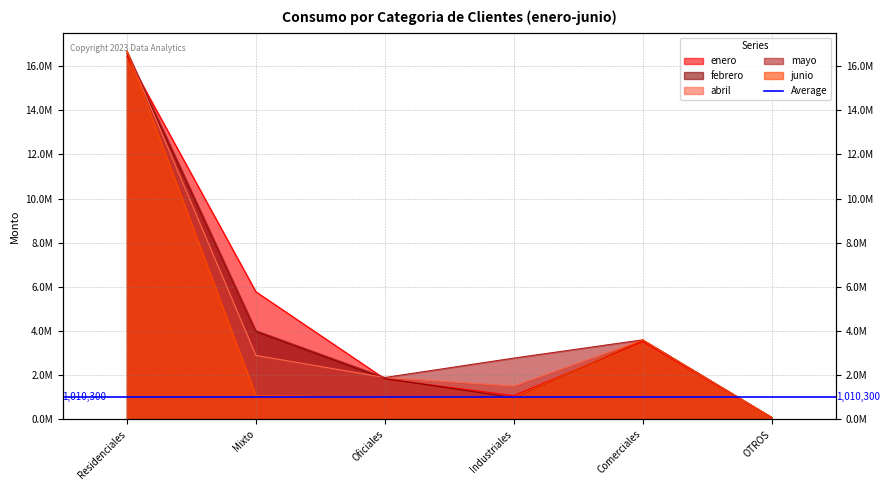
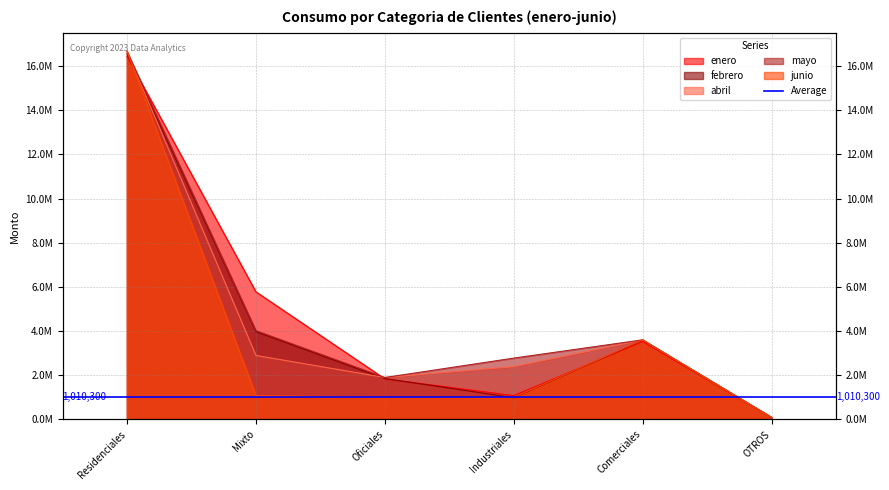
  {
    "enero": {
      "Residenciales": 16400000,
      "Mixto": 5800000
    },
    "abril": {
      "Mixto": 2900000,
-     "Industriales": 1500000
+     "Industriales": 2400000
    },
    "junio": {
      "Mixto": 1100000,
      "Oficiales": 1000000
    }
  }
